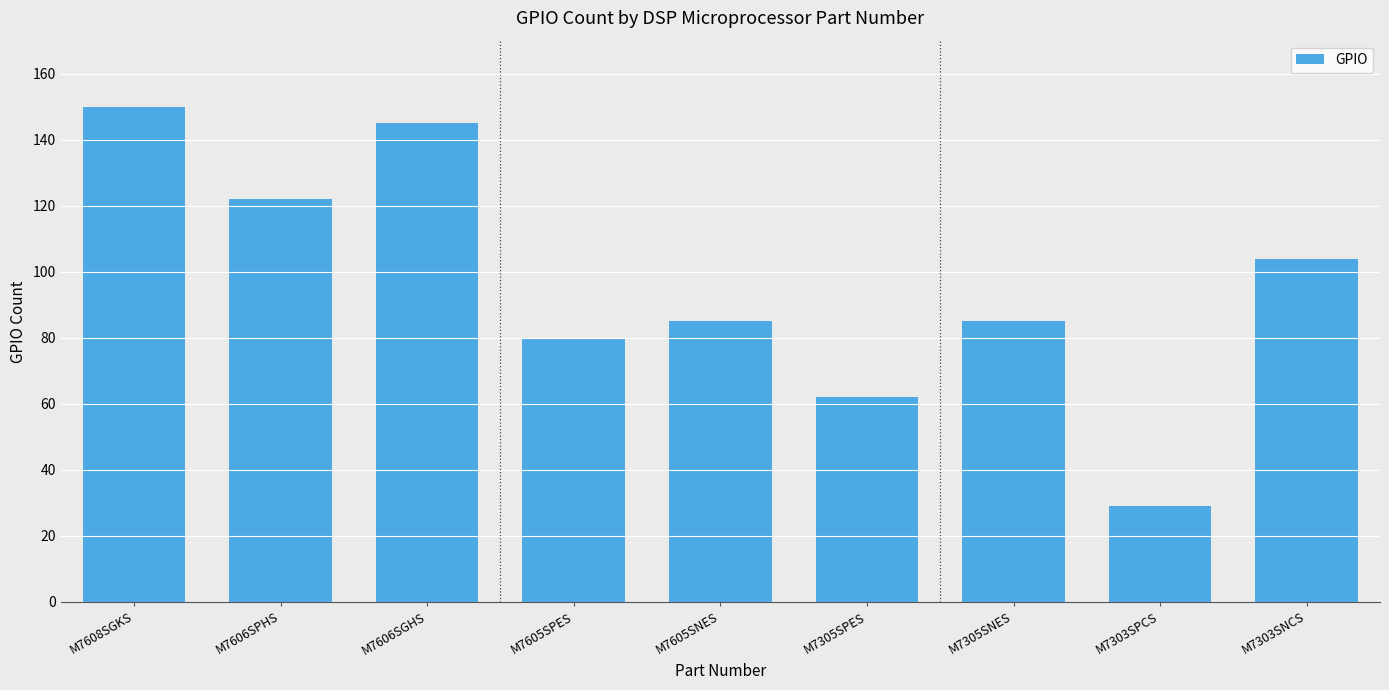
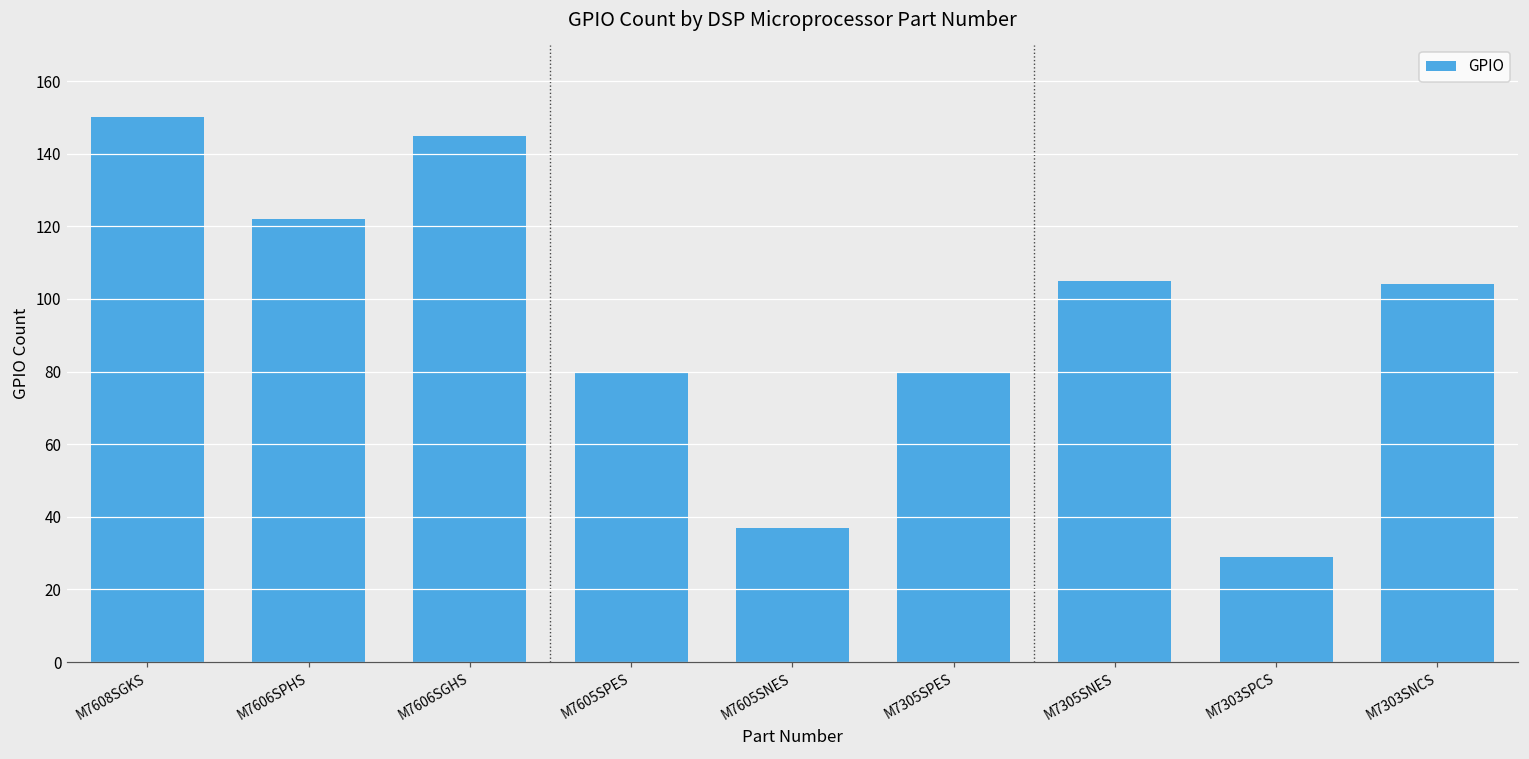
  {
    "M7608SGKS": 150,
    "M7606SPHS": 122,
    "M7606SGHS": 145,
    "M7605SPES": 80,
-   "M7605SNES": 85,
-   "M7305SPES": 62,
-   "M7305SNES": 85,
+   "M7605SNES": 37,
+   "M7305SPES": 80,
+   "M7305SNES": 105,
    "M7303SPCS": 29,
    "M7303SNCS": 104
  }
